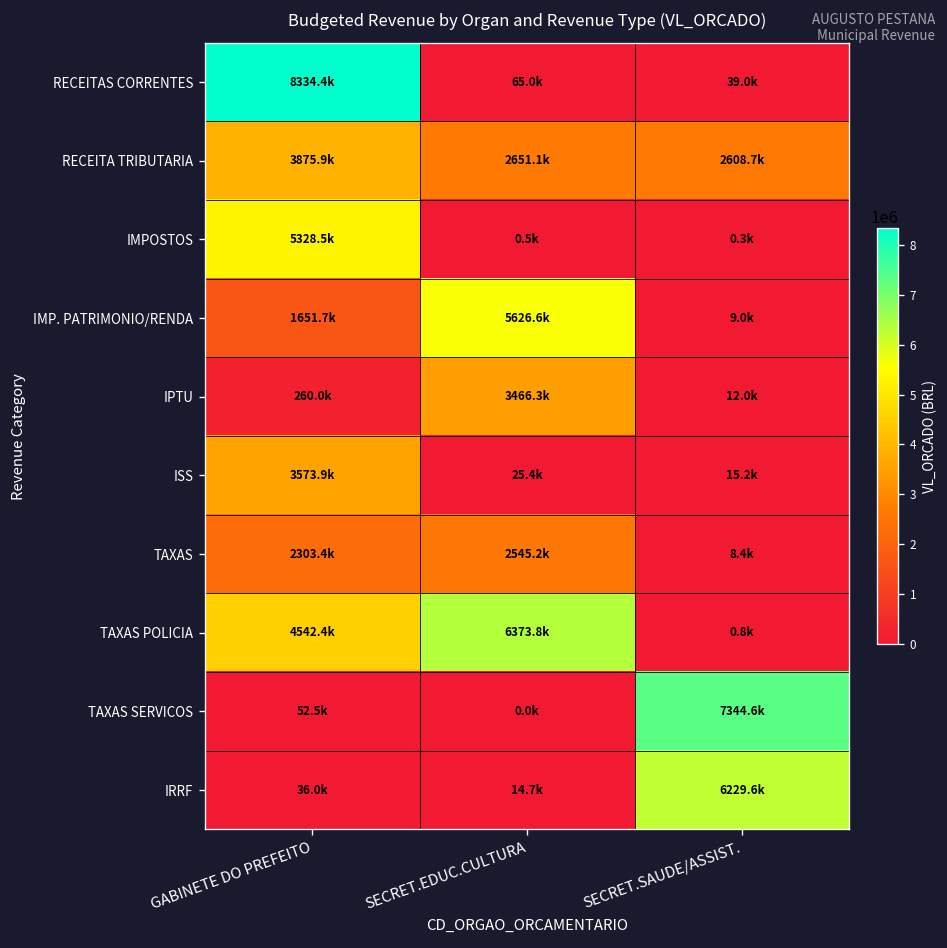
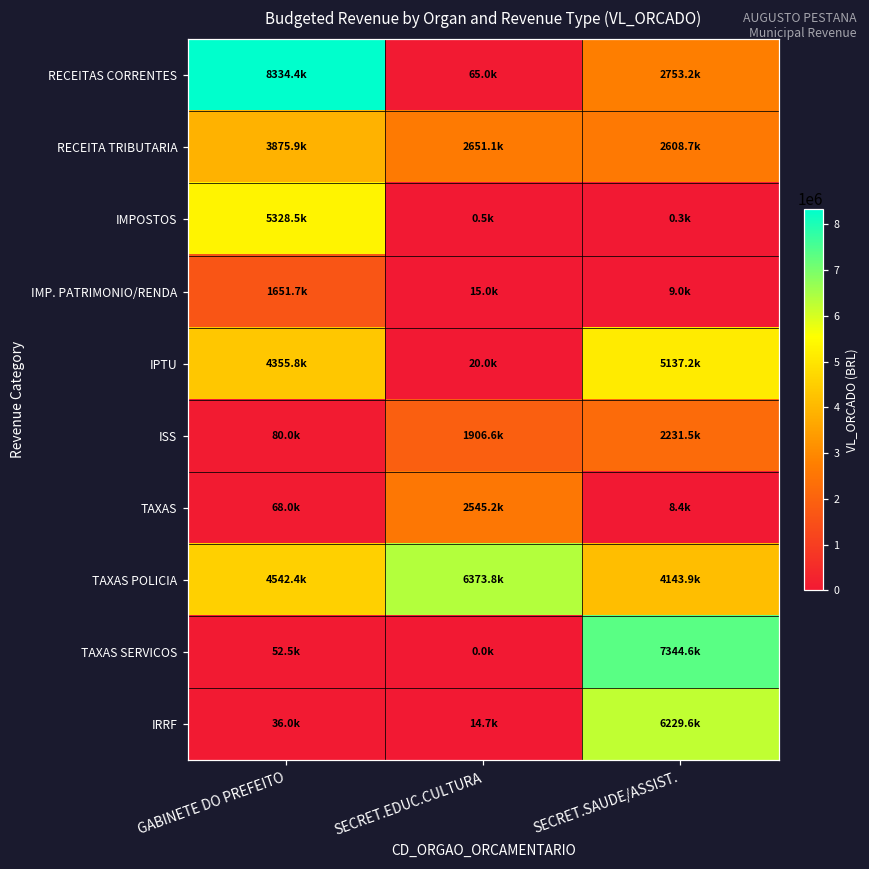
  {
    "RECEITAS CORRENTES": {
      "GABINETE DO PREFEITO": "8334.4k",
      "SECRET.EDUC.CULTURA": "65.0k",
-     "SECRET.SAUDE/ASSIST.": "39.0k"
+     "SECRET.SAUDE/ASSIST.": "2753.2k"
    },
    "RECEITA TRIBUTARIA": {
      "GABINETE DO PREFEITO": "3875.9k",
      "SECRET.EDUC.CULTURA": "2651.1k",
      "SECRET.SAUDE/ASSIST.": "2608.7k"
    },
    "IMPOSTOS": {
      "GABINETE DO PREFEITO": "5328.5k",
      "SECRET.EDUC.CULTURA": "0.5k",
      "SECRET.SAUDE/ASSIST.": "0.3k"
    },
    "IMP. PATRIMONIO/RENDA": {
      "GABINETE DO PREFEITO": "1651.7k",
-     "SECRET.EDUC.CULTURA": "5626.6k",
+     "SECRET.EDUC.CULTURA": "15.0k",
      "SECRET.SAUDE/ASSIST.": "9.0k"
    },
    "IPTU": {
-     "GABINETE DO PREFEITO": "260.0k",
-     "SECRET.EDUC.CULTURA": "3466.3k",
-     "SECRET.SAUDE/ASSIST.": "12.0k"
+     "GABINETE DO PREFEITO": "4355.8k",
+     "SECRET.EDUC.CULTURA": "20.0k",
+     "SECRET.SAUDE/ASSIST.": "5137.2k"
    },
    "ISS": {
-     "GABINETE DO PREFEITO": "3573.9k",
-     "SECRET.EDUC.CULTURA": "25.4k",
-     "SECRET.SAUDE/ASSIST.": "15.2k"
+     "GABINETE DO PREFEITO": "80.0k",
+     "SECRET.EDUC.CULTURA": "1906.6k",
+     "SECRET.SAUDE/ASSIST.": "2231.5k"
    },
    "TAXAS": {
-     "GABINETE DO PREFEITO": "2303.4k",
+     "GABINETE DO PREFEITO": "68.0k",
      "SECRET.EDUC.CULTURA": "2545.2k",
      "SECRET.SAUDE/ASSIST.": "8.4k"
    },
    "TAXAS POLICIA": {
      "GABINETE DO PREFEITO": "4542.4k",
      "SECRET.EDUC.CULTURA": "6373.8k",
-     "SECRET.SAUDE/ASSIST.": "0.8k"
+     "SECRET.SAUDE/ASSIST.": "4143.9k"
    },
    "TAXAS SERVICOS": {
      "GABINETE DO PREFEITO": "52.5k",
      "SECRET.EDUC.CULTURA": "0.0k",
      "SECRET.SAUDE/ASSIST.": "7344.6k"
    },
    "IRRF": {
      "GABINETE DO PREFEITO": "36.0k",
      "SECRET.EDUC.CULTURA": "14.7k",
      "SECRET.SAUDE/ASSIST.": "6229.6k"
    }
  }
